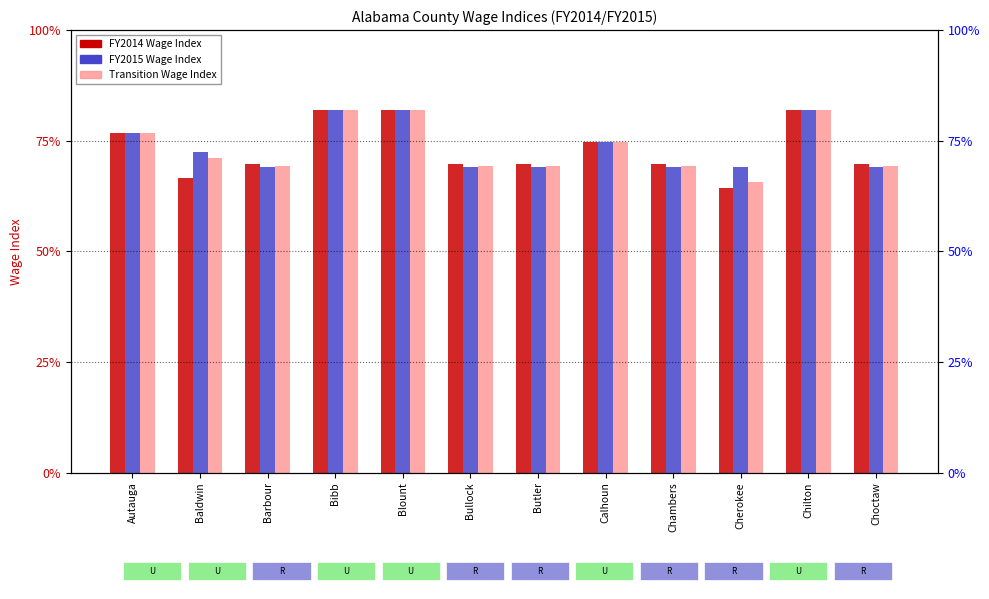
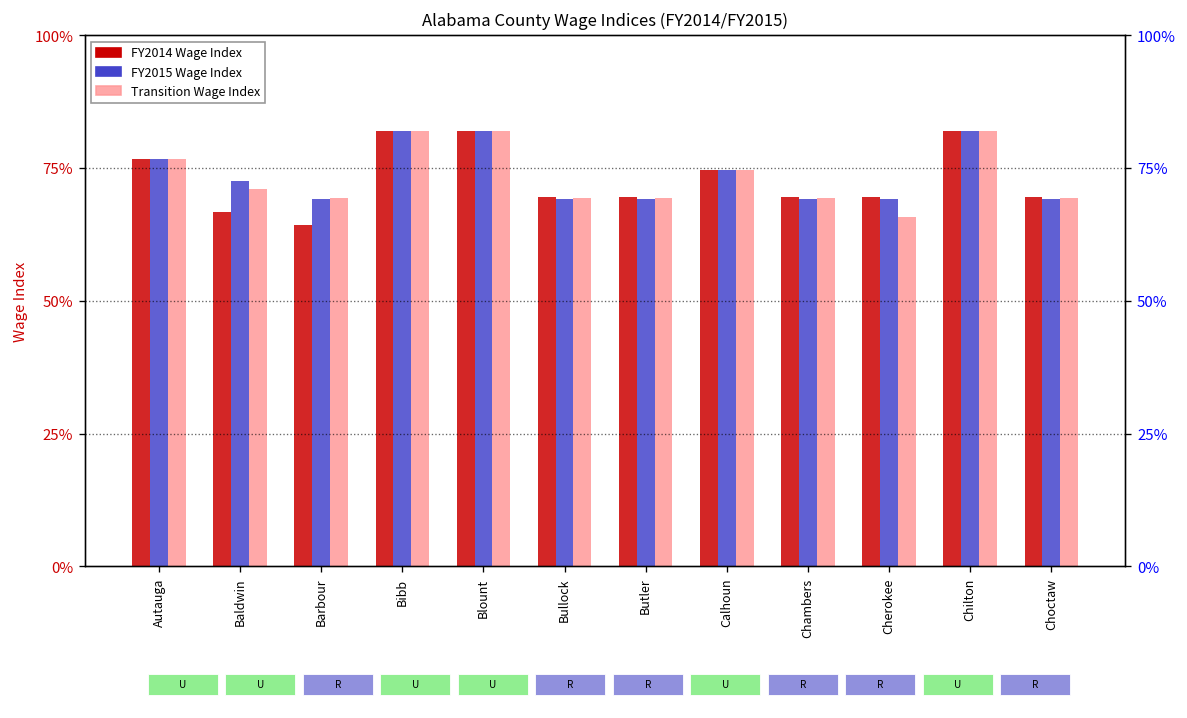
  {
    "FY2014 Wage Index": {
      "Autauga": "77%",
      "Baldwin": "67%",
-     "Barbour": "70%",
+     "Barbour": "64%",
      "Bibb": "82%",
      "Blount": "82%",
      "Bullock": "70%",
      "Butler": "70%",
      "Calhoun": "75%",
      "Chambers": "70%",
-     "Cherokee": "64%",
+     "Cherokee": "70%",
      "Chilton": "82%",
      "Choctaw": "70%"
    },
    "FY2015 Wage Index": {
      "Autauga": "77%",
      "Baldwin": "72%",
      "Barbour": "69%",
      "Bibb": "82%",
      "Blount": "82%",
      "Bullock": "69%",
      "Butler": "69%",
      "Calhoun": "75%",
      "Chambers": "69%",
      "Cherokee": "69%",
      "Chilton": "82%",
      "Choctaw": "69%"
    },
    "Transition Wage Index": {
      "Autauga": "77%",
      "Baldwin": "71%",
      "Barbour": "69%",
      "Bibb": "82%",
      "Blount": "82%",
      "Bullock": "69%",
      "Butler": "69%",
      "Calhoun": "75%",
      "Chambers": "69%",
      "Cherokee": "66%",
      "Chilton": "82%",
      "Choctaw": "69%"
    }
  }
